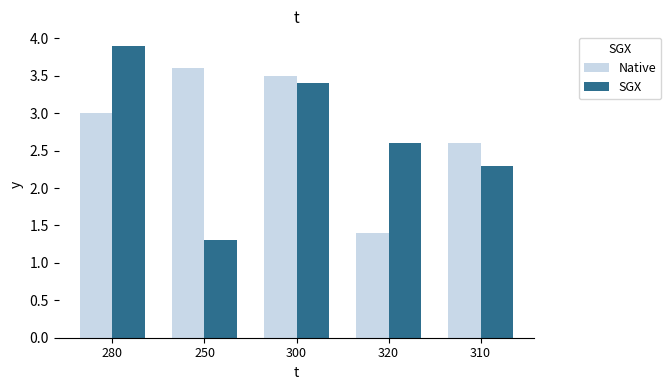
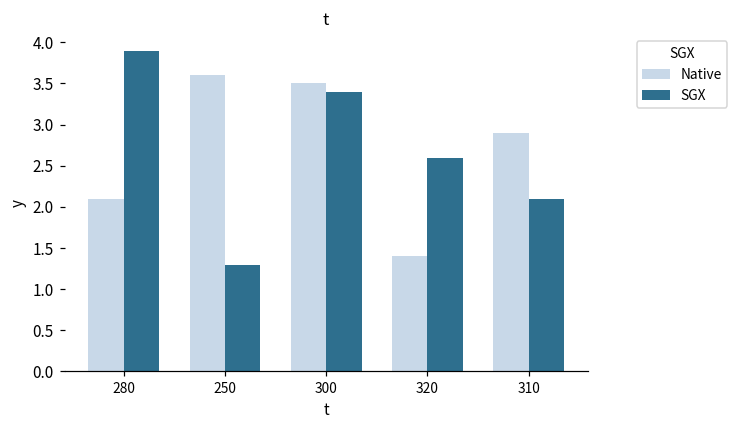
  {
    "Native": {
-     "280": 3.0,
+     "280": 2.1,
      "250": 3.6,
      "300": 3.5,
      "320": 1.4,
-     "310": 2.6
+     "310": 2.9
    },
    "SGX": {
      "280": 3.9,
      "250": 1.3,
      "300": 3.4,
      "320": 2.6,
-     "310": 2.3
+     "310": 2.1
    }
  }
